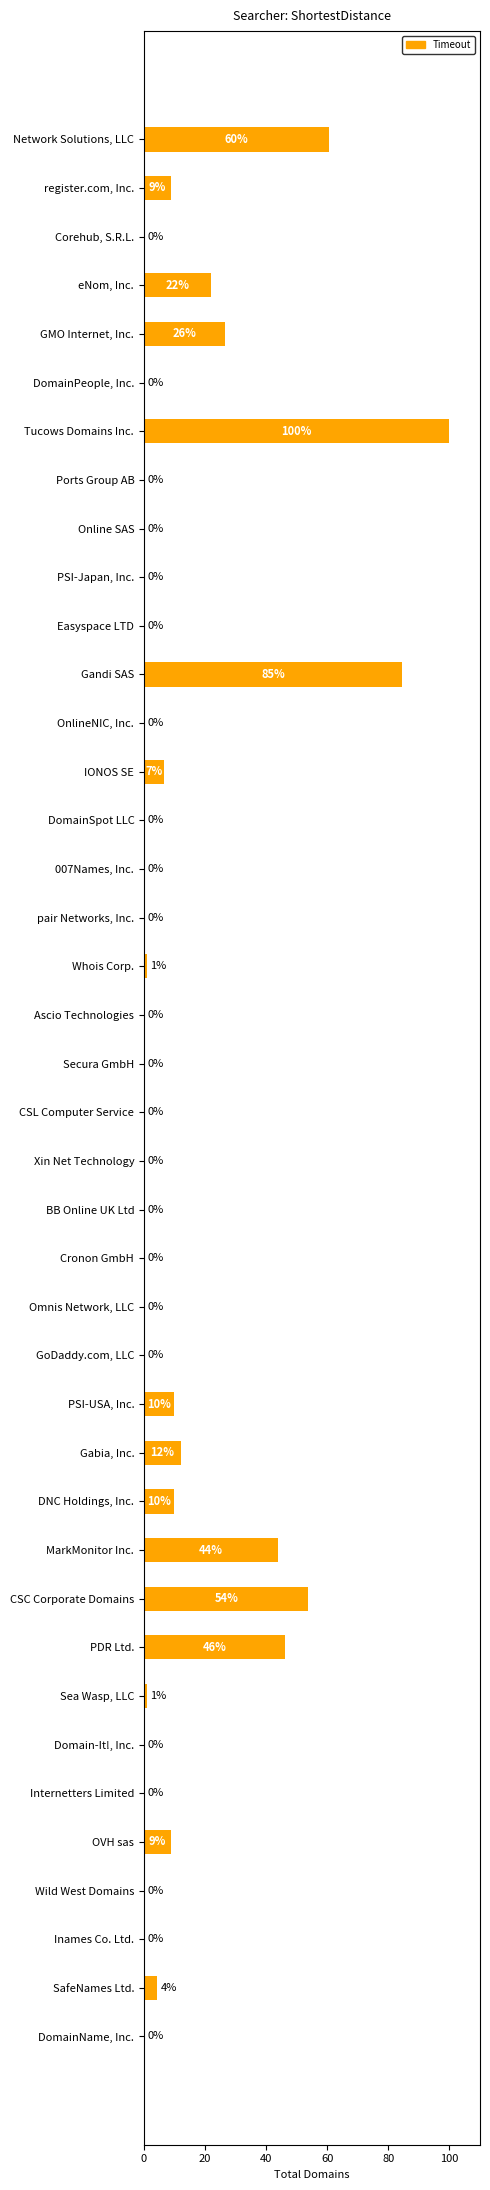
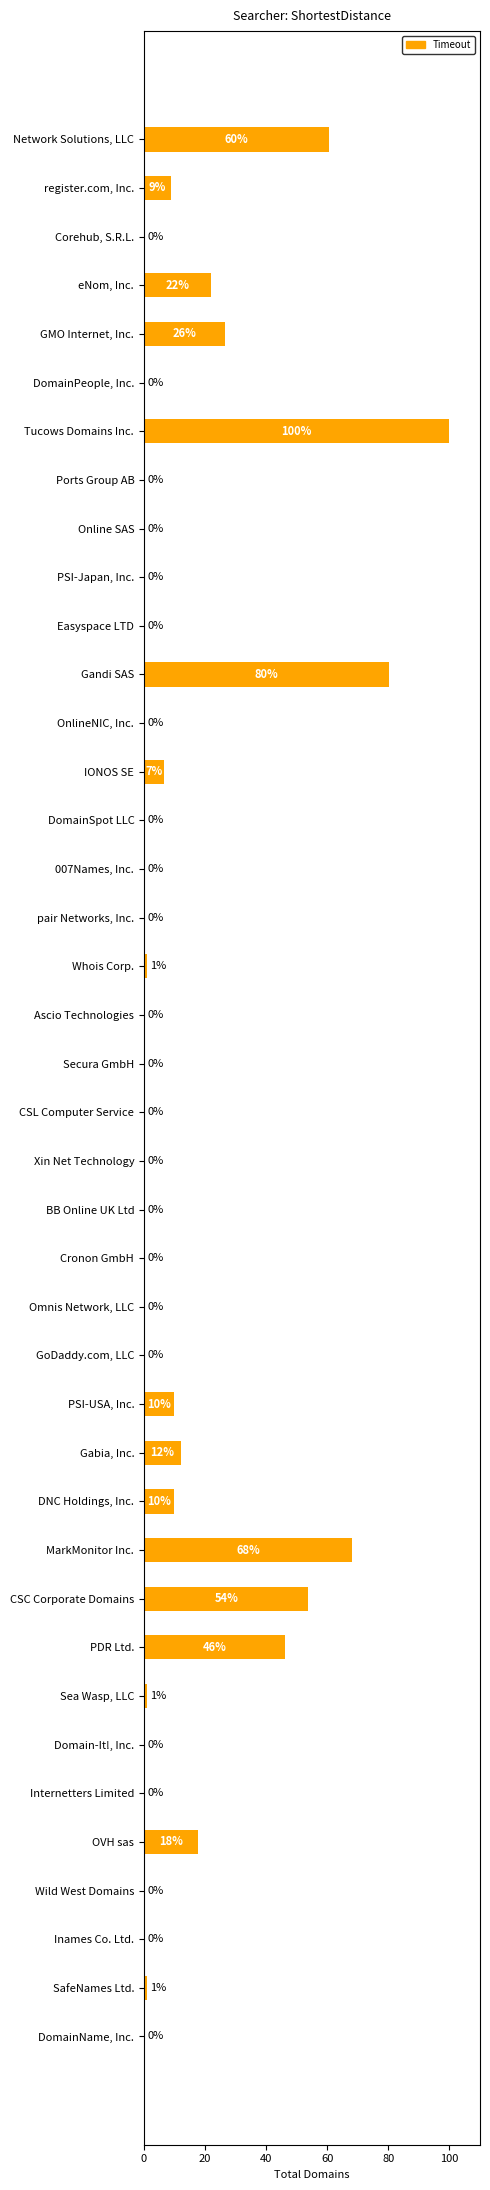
  {
    "Network Solutions, LLC": "60%",
    "register.com, Inc.": "9%",
    "Corehub, S.R.L.": "0%",
    "eNom, Inc.": "22%",
    "GMO Internet, Inc.": "26%",
    "DomainPeople, Inc.": "0%",
    "Tucows Domains Inc.": "100%",
    "Ports Group AB": "0%",
    "Online SAS": "0%",
    "PSI-Japan, Inc.": "0%",
    "Easyspace LTD": "0%",
-   "Gandi SAS": "85%",
+   "Gandi SAS": "80%",
    "OnlineNIC, Inc.": "0%",
    "IONOS SE": "7%",
    "DomainSpot LLC": "0%",
    "007Names, Inc.": "0%",
    "pair Networks, Inc.": "0%",
    "Whois Corp.": "1%",
    "Ascio Technologies": "0%",
    "Secura GmbH": "0%",
    "CSL Computer Service": "0%",
    "Xin Net Technology": "0%",
    "BB Online UK Ltd": "0%",
    "Cronon GmbH": "0%",
    "Omnis Network, LLC": "0%",
    "GoDaddy.com, LLC": "0%",
    "PSI-USA, Inc.": "10%",
    "Gabia, Inc.": "12%",
    "DNC Holdings, Inc.": "10%",
-   "MarkMonitor Inc.": "44%",
+   "MarkMonitor Inc.": "68%",
    "CSC Corporate Domains": "54%",
    "PDR Ltd.": "46%",
    "Sea Wasp, LLC": "1%",
    "Domain-It!, Inc.": "0%",
    "Internetters Limited": "0%",
-   "OVH sas": "9%",
+   "OVH sas": "18%",
    "Wild West Domains": "0%",
    "Inames Co. Ltd.": "0%",
-   "SafeNames Ltd.": "4%",
+   "SafeNames Ltd.": "1%",
    "DomainName, Inc.": "0%"
  }
